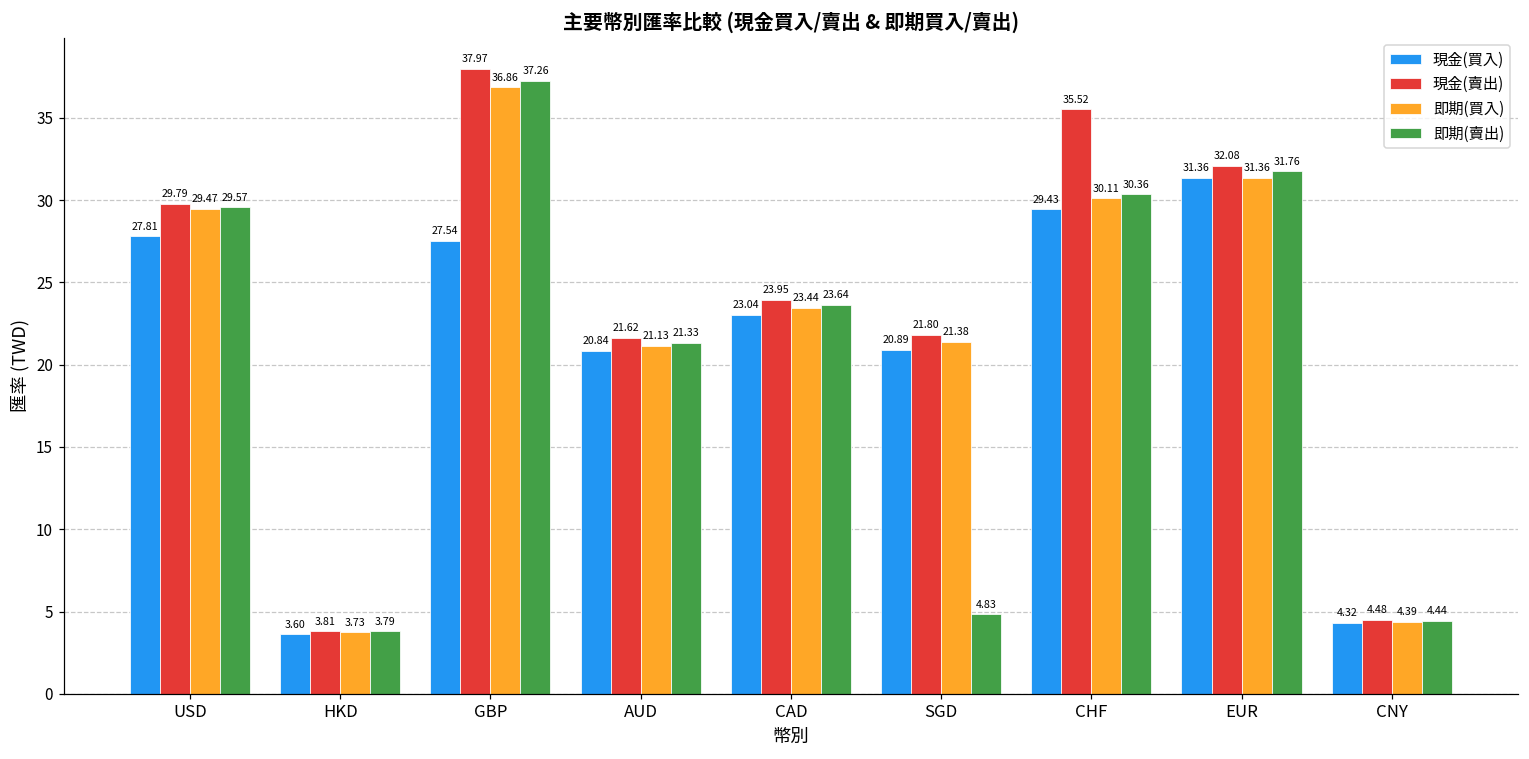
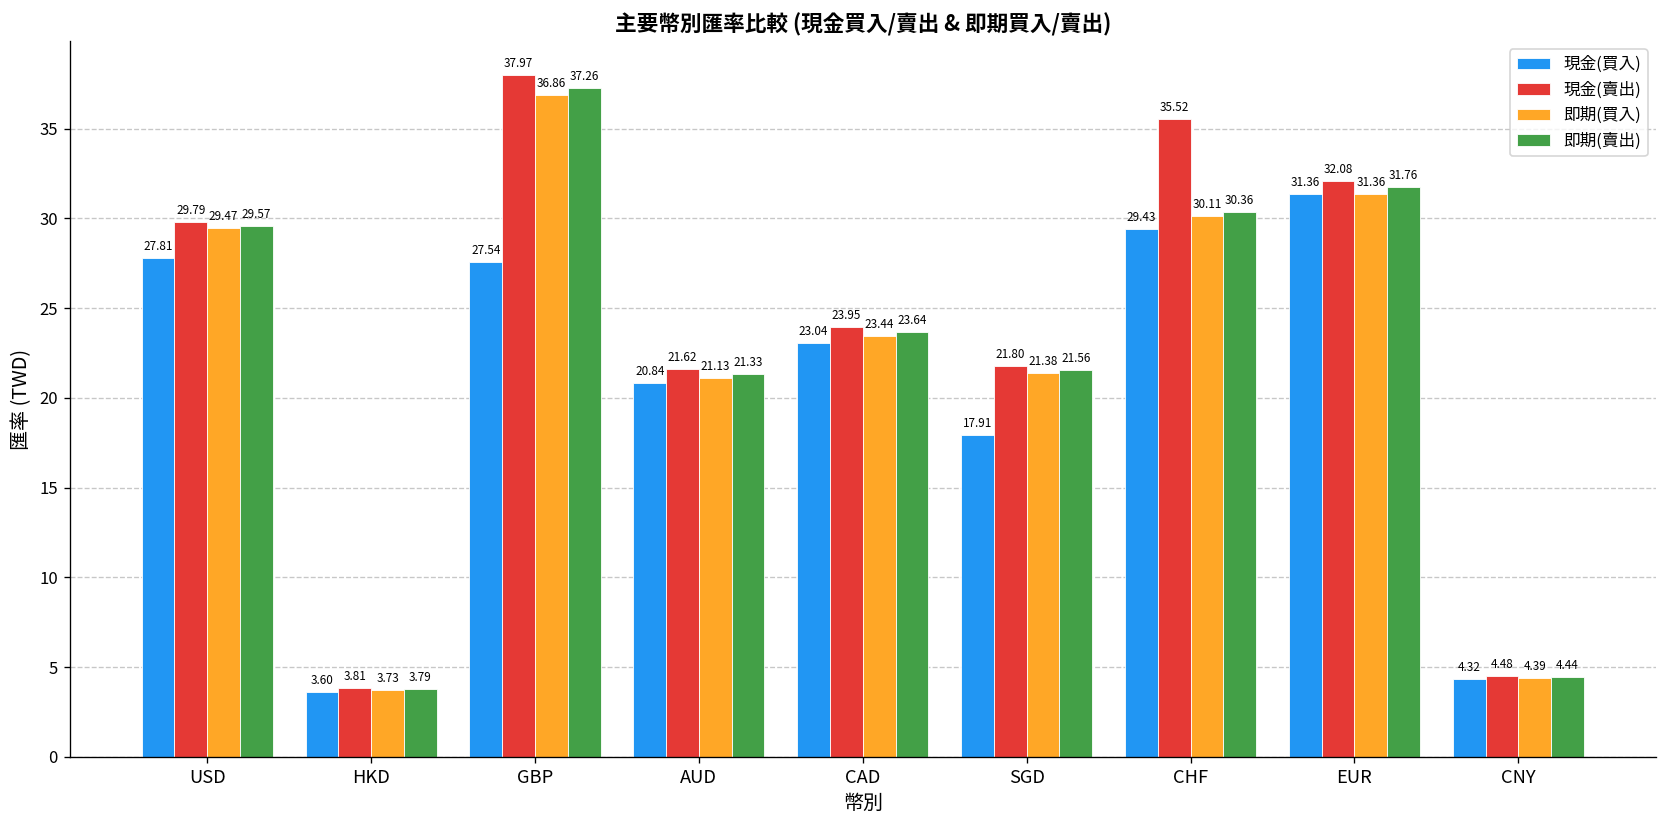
  {
    "現金(買入)": {
      "USD": 27.81,
      "HKD": 3.60,
      "GBP": 27.54,
      "AUD": 20.84,
      "CAD": 23.04,
-     "SGD": 20.89,
+     "SGD": 17.91,
      "CHF": 29.43,
      "EUR": 31.36,
      "CNY": 4.32
    },
    "現金(賣出)": {
      "USD": 29.79,
      "HKD": 3.81,
      "GBP": 37.97,
      "AUD": 21.62,
      "CAD": 23.95,
      "SGD": 21.80,
      "CHF": 35.52,
      "EUR": 32.08,
      "CNY": 4.48
    },
    "即期(買入)": {
      "USD": 29.47,
      "HKD": 3.73,
      "GBP": 36.86,
      "AUD": 21.13,
      "CAD": 23.44,
      "SGD": 21.38,
      "CHF": 30.11,
      "EUR": 31.36,
      "CNY": 4.39
    },
    "即期(賣出)": {
      "USD": 29.57,
      "HKD": 3.79,
      "GBP": 37.26,
      "AUD": 21.33,
      "CAD": 23.64,
-     "SGD": 4.83,
+     "SGD": 21.56,
      "CHF": 30.36,
      "EUR": 31.76,
      "CNY": 4.44
    }
  }
